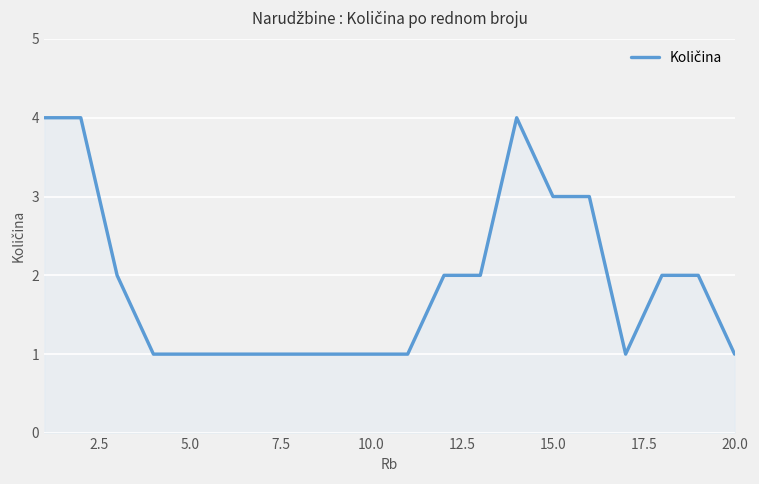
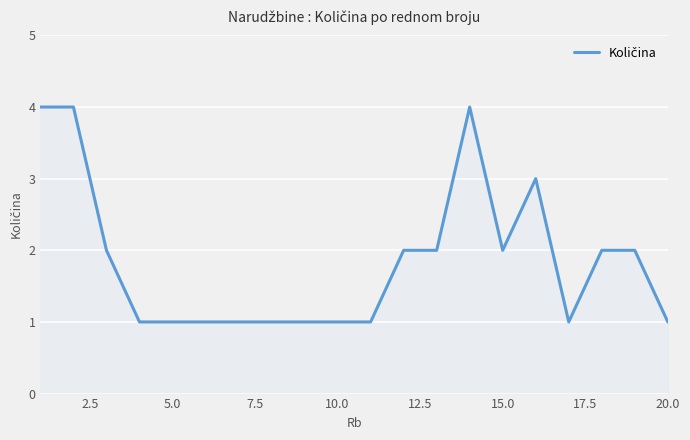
  {
    "5.0": 1,
    "10.0": 1,
-   "15.0": 3,
+   "15.0": 2,
    "20.0": 1
  }
